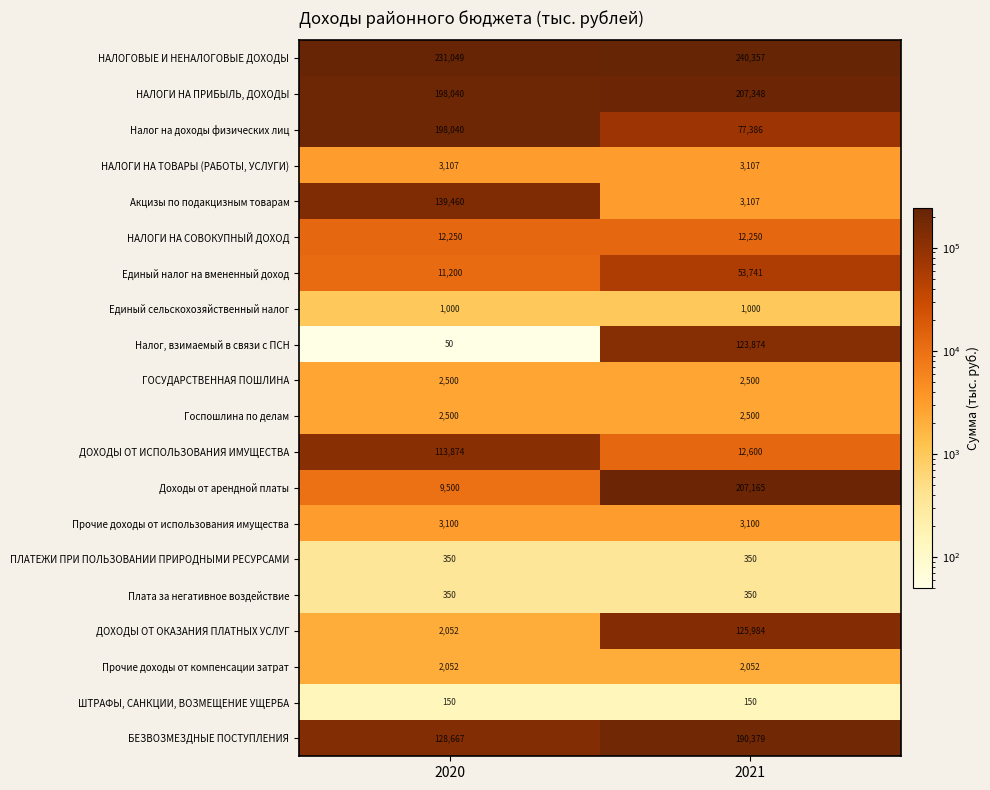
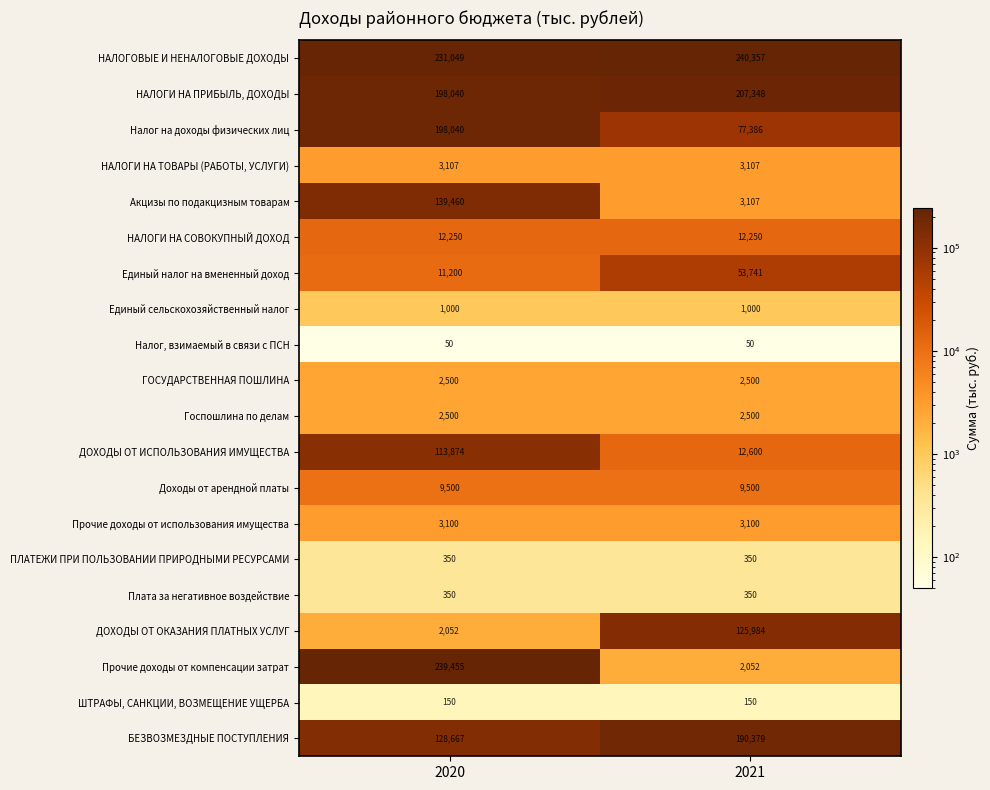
  {
    "НАЛОГОВЫЕ И НЕНАЛОГОВЫЕ ДОХОДЫ": {
      "2020": "231,049",
      "2021": "240,357"
    },
    "НАЛОГИ НА ПРИБЫЛЬ, ДОХОДЫ": {
      "2020": "198,040",
      "2021": "207,348"
    },
    "Налог на доходы физических лиц": {
      "2020": "198,040",
      "2021": "77,386"
    },
    "НАЛОГИ НА ТОВАРЫ (РАБОТЫ, УСЛУГИ)": {
      "2020": "3,107",
      "2021": "3,107"
    },
    "Акцизы по подакцизным товарам": {
      "2020": "139,460",
      "2021": "3,107"
    },
    "НАЛОГИ НА СОВОКУПНЫЙ ДОХОД": {
      "2020": "12,250",
      "2021": "12,250"
    },
    "Единый налог на вмененный доход": {
      "2020": "11,200",
      "2021": "53,741"
    },
    "Единый сельскохозяйственный налог": {
      "2020": "1,000",
      "2021": "1,000"
    },
    "Налог, взимаемый в связи с ПСН": {
      "2020": "50",
-     "2021": "123,874"
+     "2021": "50"
    },
    "ГОСУДАРСТВЕННАЯ ПОШЛИНА": {
      "2020": "2,500",
      "2021": "2,500"
    },
    "Госпошлина по делам": {
      "2020": "2,500",
      "2021": "2,500"
    },
    "ДОХОДЫ ОТ ИСПОЛЬЗОВАНИЯ ИМУЩЕСТВА": {
      "2020": "113,874",
      "2021": "12,600"
    },
    "Доходы от арендной платы": {
      "2020": "9,500",
-     "2021": "207,165"
+     "2021": "9,500"
    },
    "Прочие доходы от использования имущества": {
      "2020": "3,100",
      "2021": "3,100"
    },
    "ПЛАТЕЖИ ПРИ ПОЛЬЗОВАНИИ ПРИРОДНЫМИ РЕСУРСАМИ": {
      "2020": "350",
      "2021": "350"
    },
    "Плата за негативное воздействие": {
      "2020": "350",
      "2021": "350"
    },
    "ДОХОДЫ ОТ ОКАЗАНИЯ ПЛАТНЫХ УСЛУГ": {
      "2020": "2,052",
      "2021": "125,984"
    },
    "Прочие доходы от компенсации затрат": {
-     "2020": "2,052",
+     "2020": "239,455",
      "2021": "2,052"
    },
    "ШТРАФЫ, САНКЦИИ, ВОЗМЕЩЕНИЕ УЩЕРБА": {
      "2020": "150",
      "2021": "150"
    },
    "БЕЗВОЗМЕЗДНЫЕ ПОСТУПЛЕНИЯ": {
      "2020": "128,667",
      "2021": "190,379"
    }
  }
